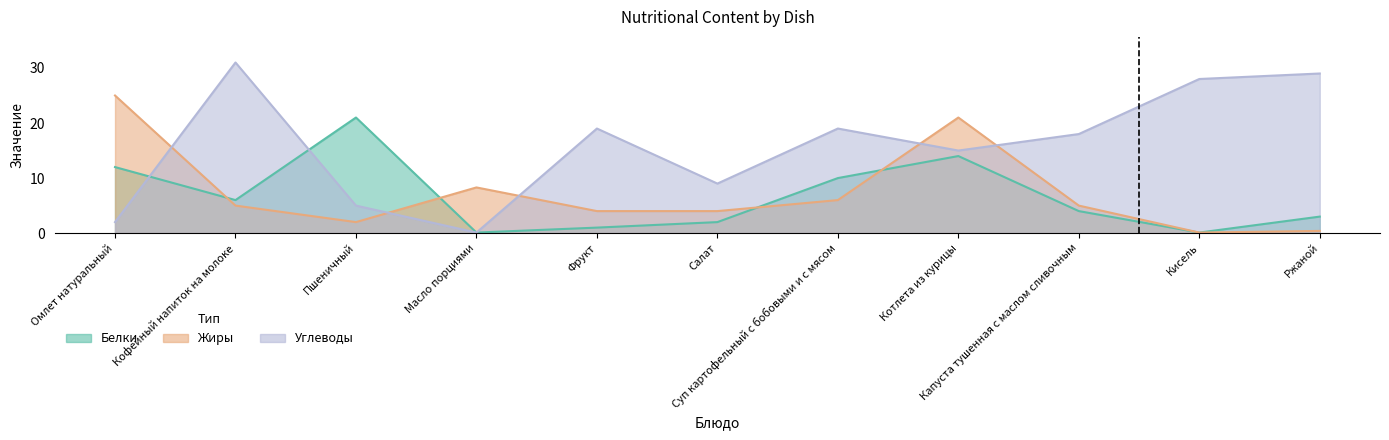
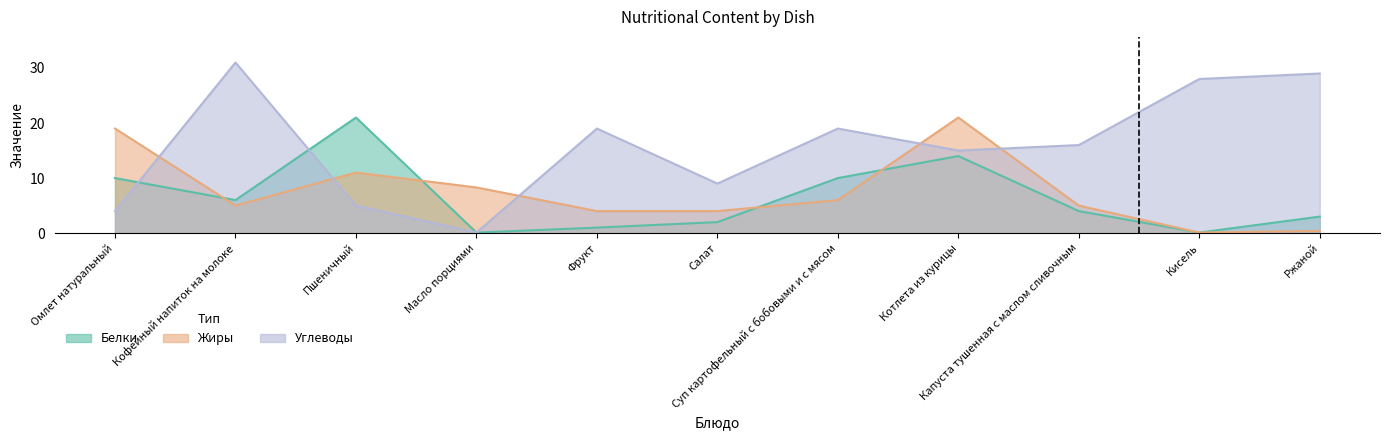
  {
    "Белки": {
-     "Омлет натуральный": 12,
+     "Омлет натуральный": 10,
      "Кофейный напиток на молоке": 6,
      "Пшеничный": 21,
      "Фрукт": 1,
      "Салат": 2,
      "Суп картофельный с бобовыми и с мясом": 10,
      "Котлета из курицы": 14,
      "Капуста тушенная с маслом сливочным": 4,
      "Ржаной": 3
    },
    "Жиры": {
-     "Омлет натуральный": 25,
+     "Омлет натуральный": 19,
      "Кофейный напиток на молоке": 5,
-     "Пшеничный": 2,
+     "Пшеничный": 11,
      "Масло порциями": 8,
      "Фрукт": 4,
      "Салат": 4,
      "Суп картофельный с бобовыми и с мясом": 6,
      "Котлета из курицы": 21,
      "Капуста тушенная с маслом сливочным": 5,
      "Ржаной": 0
    },
    "Углеводы": {
-     "Омлет натуральный": 2,
+     "Омлет натуральный": 4,
      "Кофейный напиток на молоке": 31,
      "Пшеничный": 5,
      "Фрукт": 19,
      "Салат": 9,
      "Суп картофельный с бобовыми и с мясом": 19,
      "Котлета из курицы": 15,
-     "Капуста тушенная с маслом сливочным": 18,
+     "Капуста тушенная с маслом сливочным": 16,
      "Кисель": 28,
      "Ржаной": 29
    }
  }
